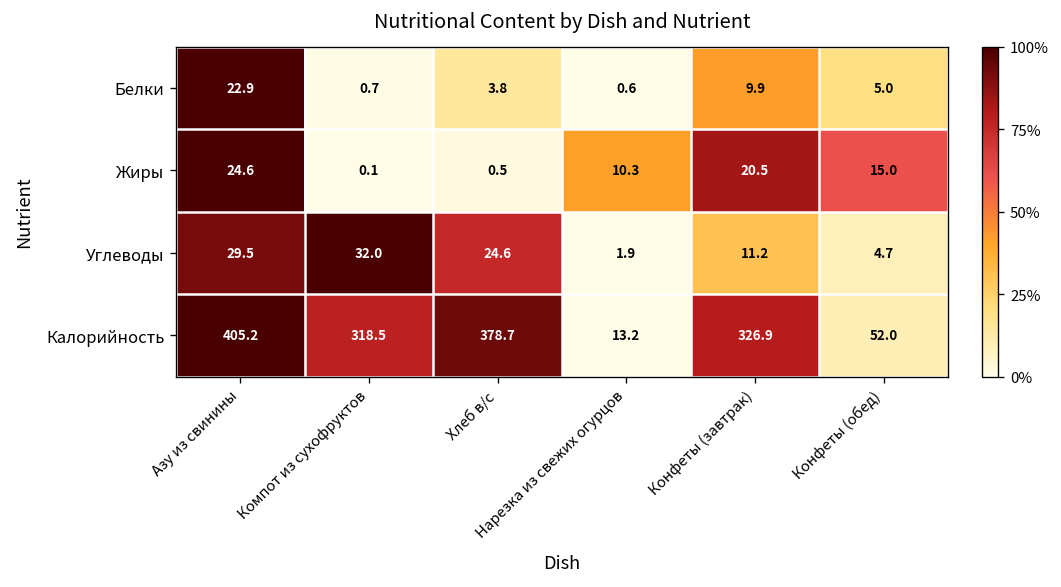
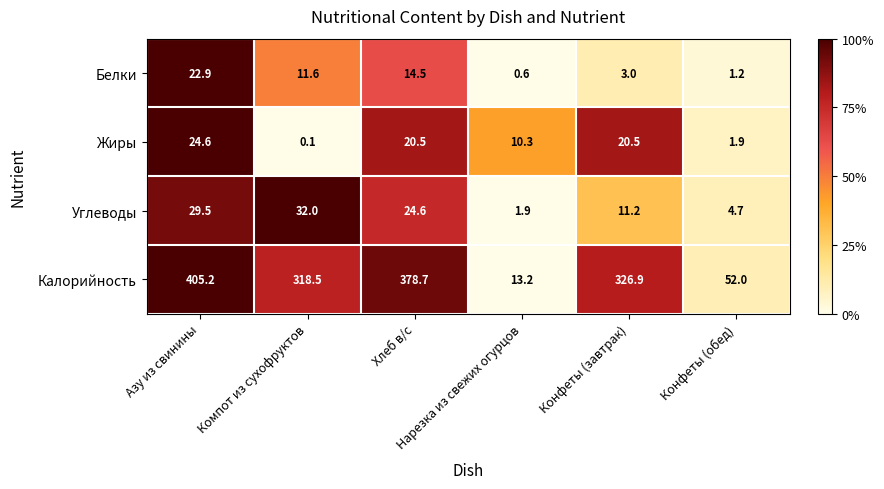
  {
    "Белки": {
      "Азу из свинины": 22.9,
-     "Компот из сухофруктов": 0.7,
-     "Хлеб в/с": 3.8,
+     "Компот из сухофруктов": 11.6,
+     "Хлеб в/с": 14.5,
      "Нарезка из свежих огурцов": 0.6,
-     "Конфеты (завтрак)": 9.9,
-     "Конфеты (обед)": 5.0
+     "Конфеты (завтрак)": 3.0,
+     "Конфеты (обед)": 1.2
    },
    "Жиры": {
      "Азу из свинины": 24.6,
      "Компот из сухофруктов": 0.1,
-     "Хлеб в/с": 0.5,
+     "Хлеб в/с": 20.5,
      "Нарезка из свежих огурцов": 10.3,
      "Конфеты (завтрак)": 20.5,
-     "Конфеты (обед)": 15.0
+     "Конфеты (обед)": 1.9
    },
    "Углеводы": {
      "Азу из свинины": 29.5,
      "Компот из сухофруктов": 32.0,
      "Хлеб в/с": 24.6,
      "Нарезка из свежих огурцов": 1.9,
      "Конфеты (завтрак)": 11.2,
      "Конфеты (обед)": 4.7
    },
    "Калорийность": {
      "Азу из свинины": 405.2,
      "Компот из сухофруктов": 318.5,
      "Хлеб в/с": 378.7,
      "Нарезка из свежих огурцов": 13.2,
      "Конфеты (завтрак)": 326.9,
      "Конфеты (обед)": 52.0
    }
  }
